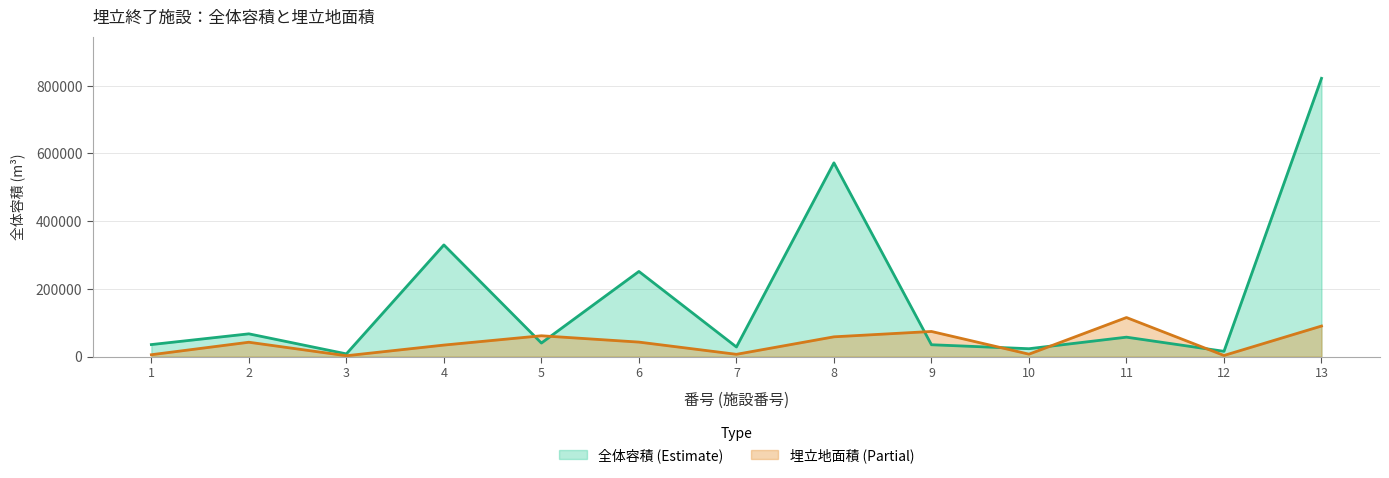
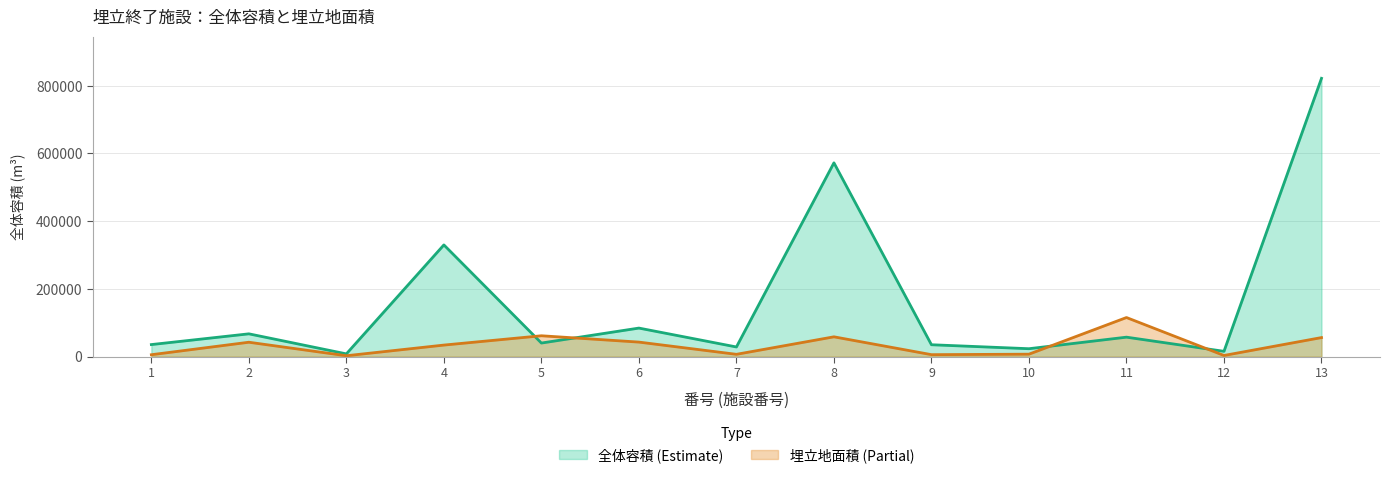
  {
    "全体容積 (Estimate)": {
      "1": 40000,
      "2": 70000,
      "4": 330000,
      "5": 40000,
-     "6": 250000,
+     "6": 80000,
      "7": 30000,
      "8": 570000,
      "9": 40000,
      "10": 20000,
      "11": 60000,
      "12": 20000,
      "13": 820000
    },
    "埋立地面積 (Partial)": {
      "1": 10000,
      "2": 40000,
      "4": 30000,
      "5": 60000,
      "6": 40000,
      "7": 10000,
      "8": 60000,
-     "9": 70000,
+     "9": 10000,
      "10": 10000,
      "11": 120000,
      "12": 0,
-     "13": 90000
+     "13": 60000
    }
  }
